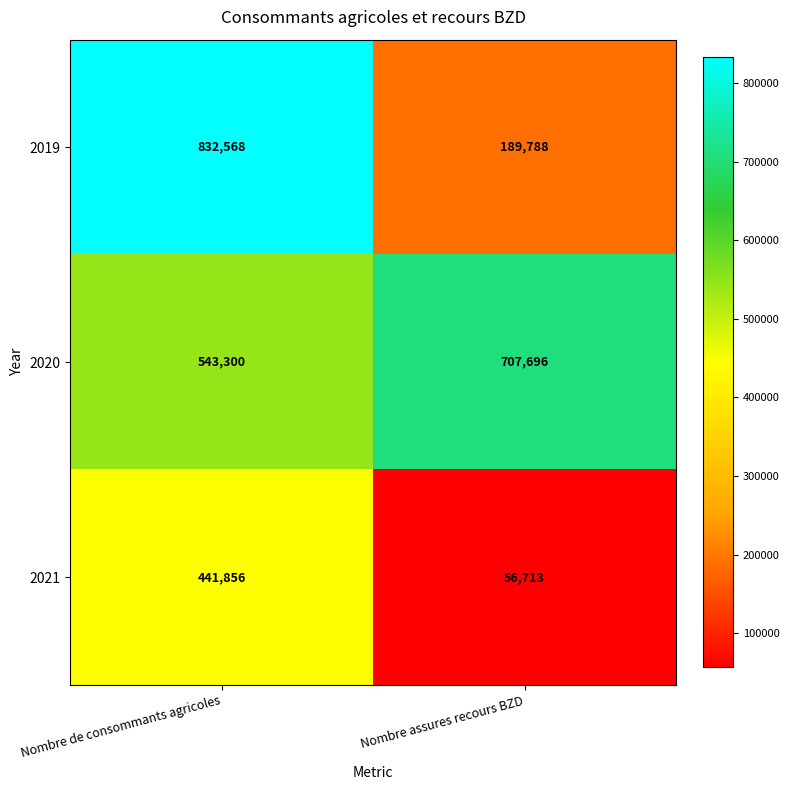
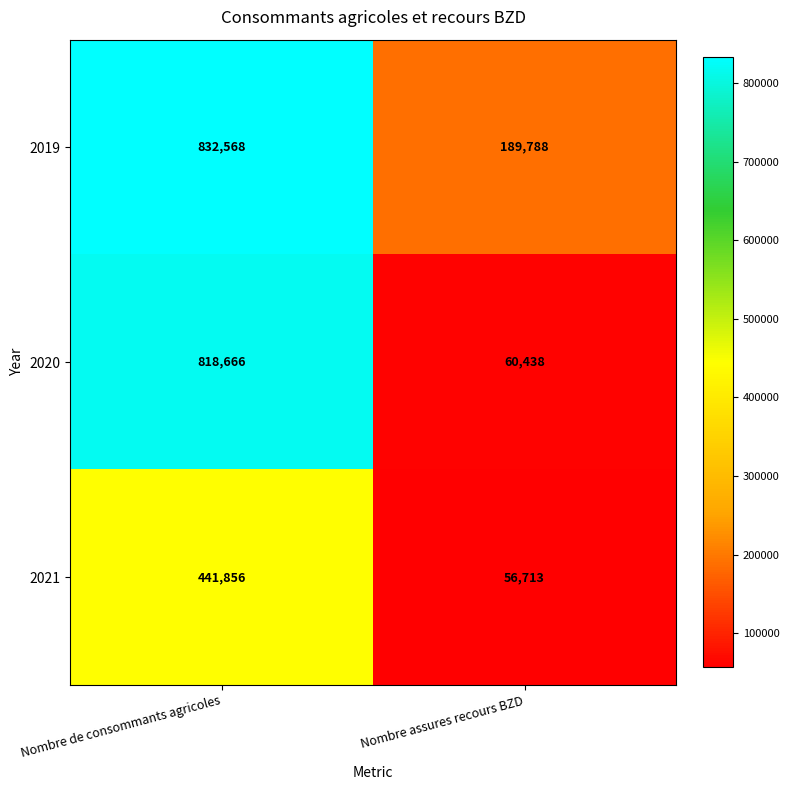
  {
    "2019": {
      "Nombre de consommants agricoles": "832,568",
      "Nombre assures recours BZD": "189,788"
    },
    "2020": {
-     "Nombre de consommants agricoles": "543,300",
-     "Nombre assures recours BZD": "707,696"
+     "Nombre de consommants agricoles": "818,666",
+     "Nombre assures recours BZD": "60,438"
    },
    "2021": {
      "Nombre de consommants agricoles": "441,856",
      "Nombre assures recours BZD": "56,713"
    }
  }
